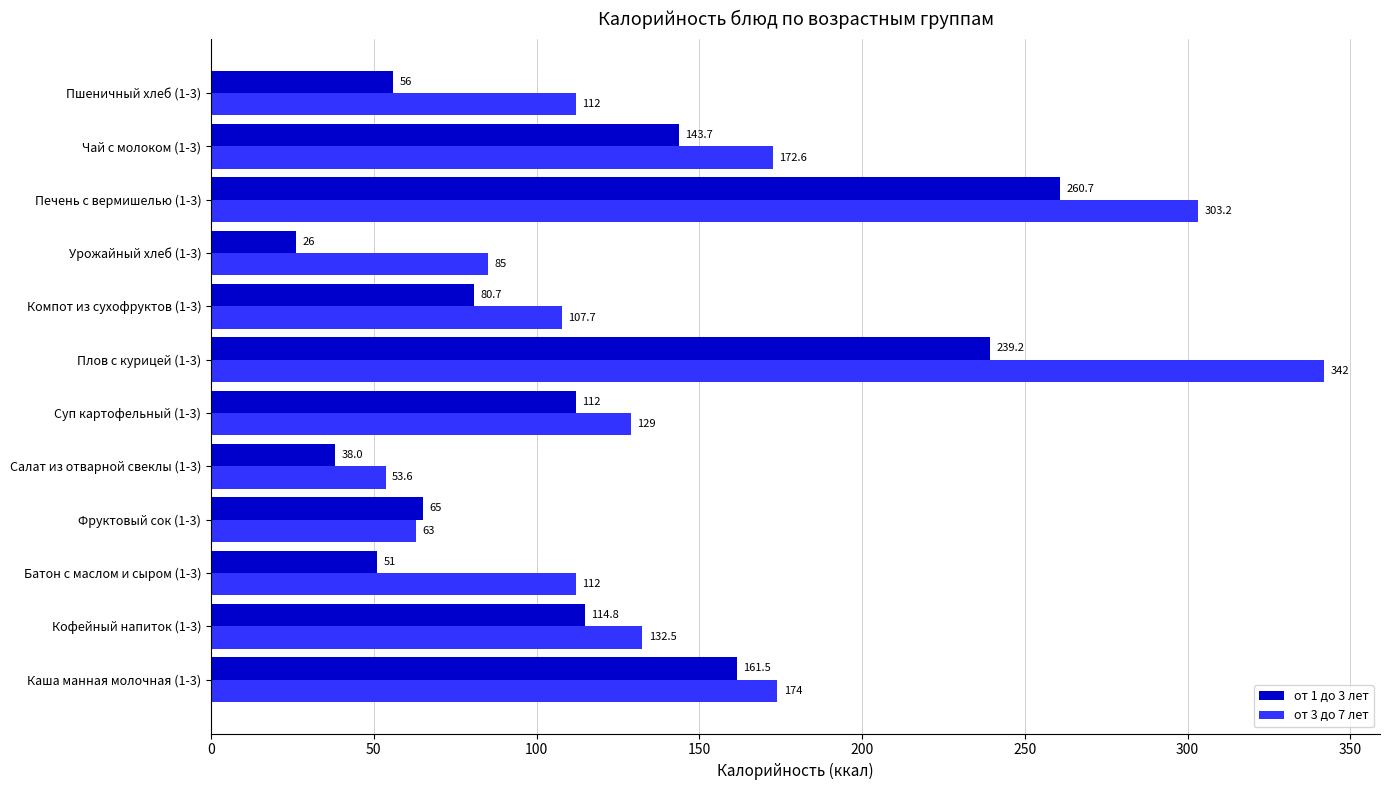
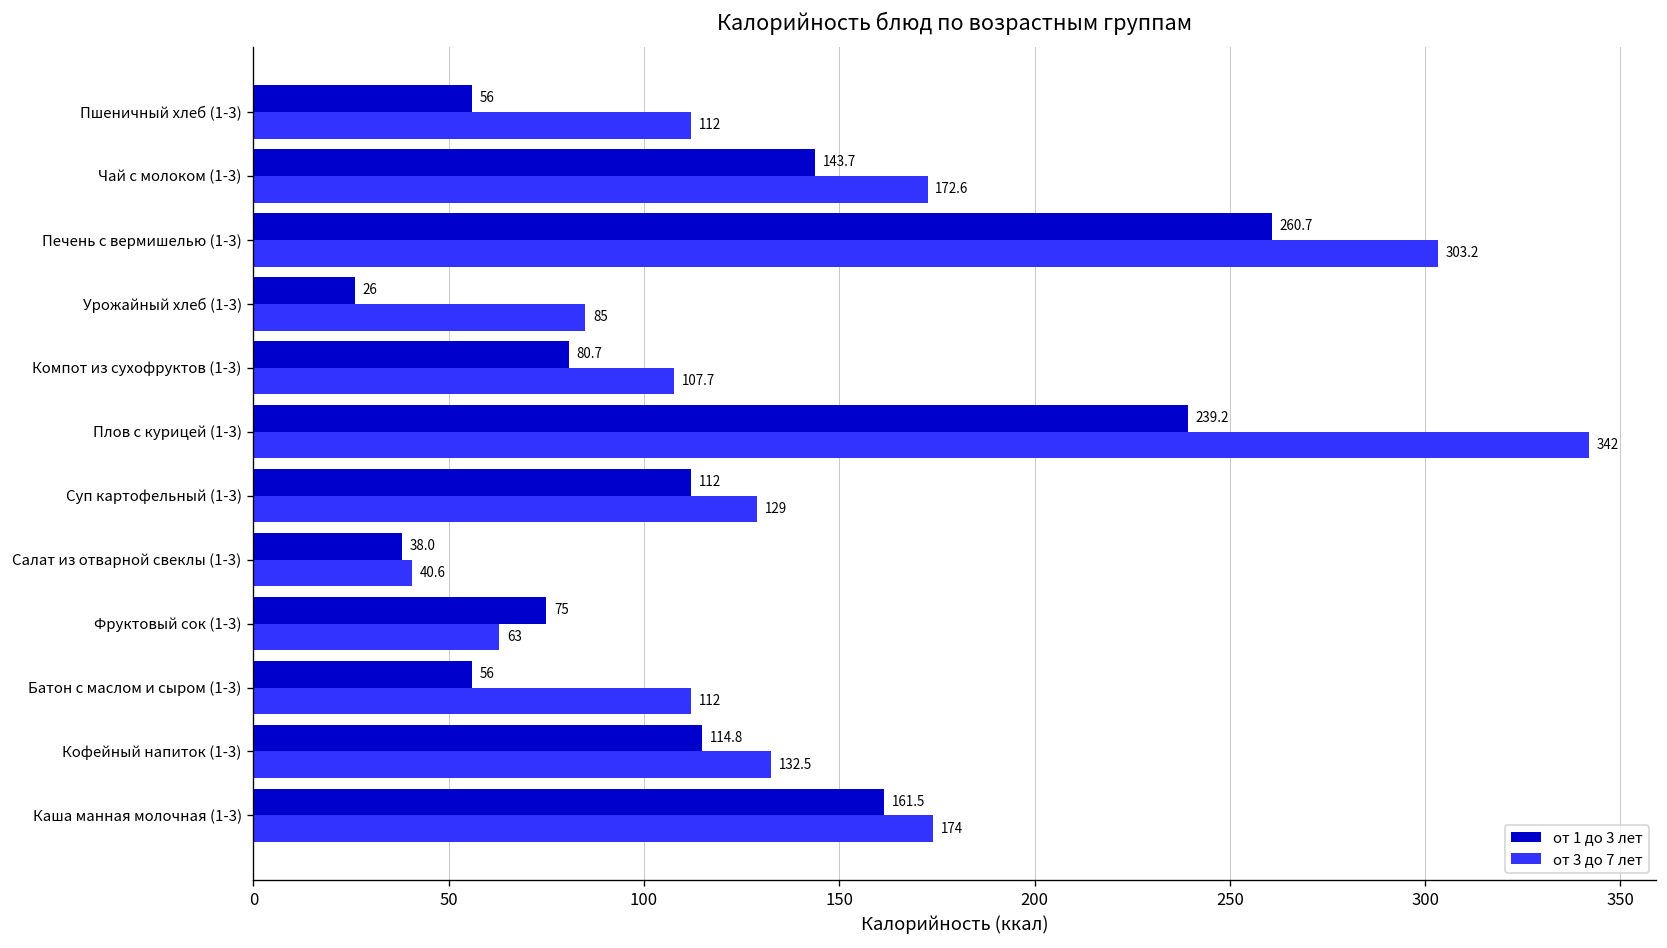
  {
    "от 1 до 3 лет": {
      "Пшеничный хлеб (1-3)": 56,
      "Чай с молоком (1-3)": 143.7,
      "Печень с вермишелью (1-3)": 260.7,
      "Урожайный хлеб (1-3)": 26,
      "Компот из сухофруктов (1-3)": 80.7,
      "Плов с курицей (1-3)": 239.2,
      "Суп картофельный (1-3)": 112,
      "Салат из отварной свеклы (1-3)": 38.0,
-     "Фруктовый сок (1-3)": 65,
-     "Батон с маслом и сыром (1-3)": 51,
+     "Фруктовый сок (1-3)": 75,
+     "Батон с маслом и сыром (1-3)": 56,
      "Кофейный напиток (1-3)": 114.8,
      "Каша манная молочная (1-3)": 161.5
    },
    "от 3 до 7 лет": {
      "Пшеничный хлеб (1-3)": 112,
      "Чай с молоком (1-3)": 172.6,
      "Печень с вермишелью (1-3)": 303.2,
      "Урожайный хлеб (1-3)": 85,
      "Компот из сухофруктов (1-3)": 107.7,
      "Плов с курицей (1-3)": 342,
      "Суп картофельный (1-3)": 129,
-     "Салат из отварной свеклы (1-3)": 53.6,
+     "Салат из отварной свеклы (1-3)": 40.6,
      "Фруктовый сок (1-3)": 63,
      "Батон с маслом и сыром (1-3)": 112,
      "Кофейный напиток (1-3)": 132.5,
      "Каша манная молочная (1-3)": 174
    }
  }
